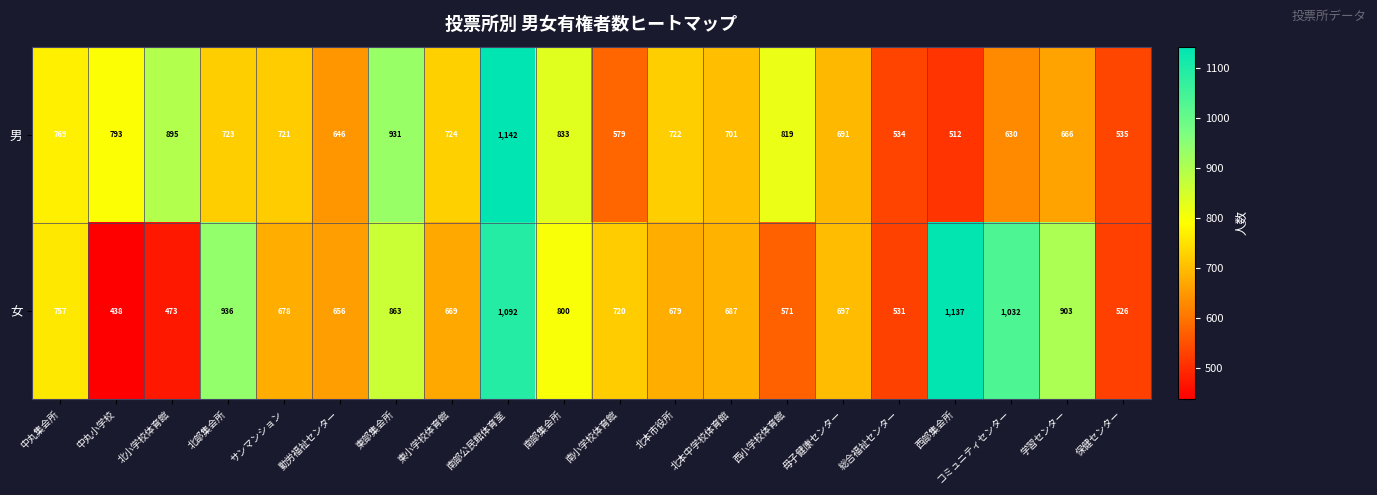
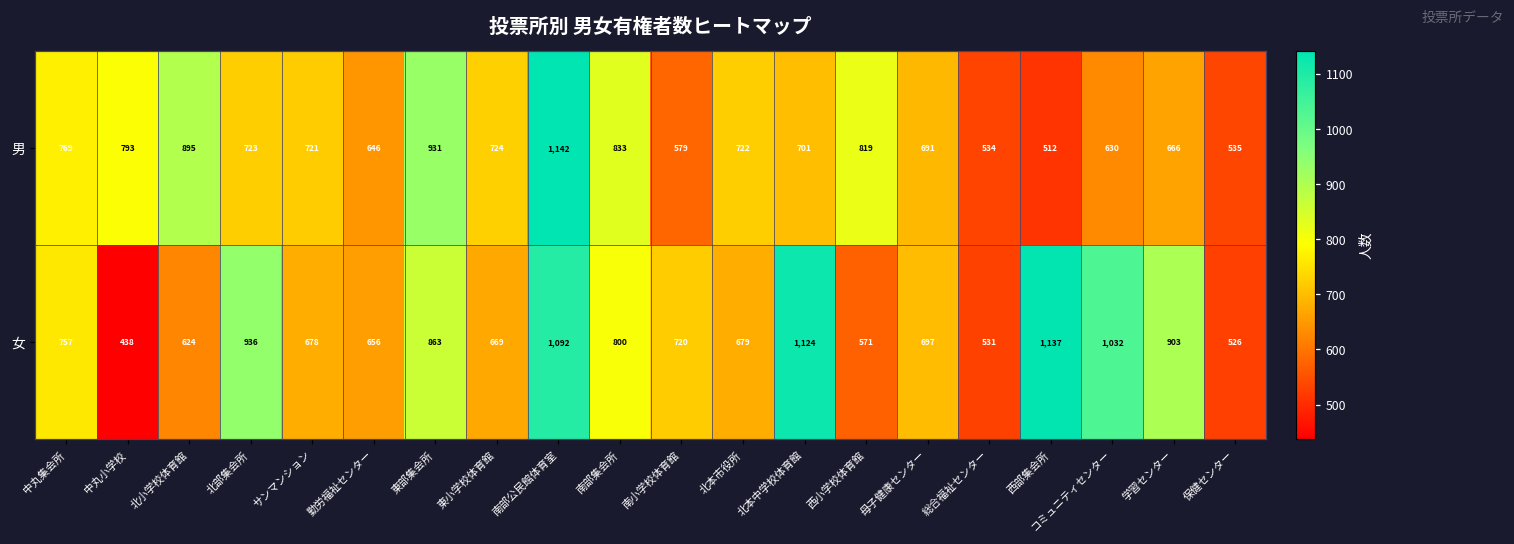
  {
    "男": {
      "中丸集会所": "769",
      "中丸小学校": "793",
      "北小学校体育館": "895",
      "北部集会所": "723",
      "サンマンション": "721",
      "勤労福祉センター": "646",
      "東部集会所": "931",
      "東小学校体育館": "724",
      "南部公民館体育室": "1,142",
      "南部集会所": "833",
      "南小学校体育館": "579",
      "北本市役所": "722",
      "北本中学校体育館": "701",
      "西小学校体育館": "819",
      "母子健康センター": "691",
      "総合福祉センター": "534",
      "西部集会所": "512",
      "コミュニティセンター": "630",
      "学習センター": "666",
      "保健センター": "535"
    },
    "女": {
      "中丸集会所": "757",
      "中丸小学校": "438",
-     "北小学校体育館": "473",
+     "北小学校体育館": "624",
      "北部集会所": "936",
      "サンマンション": "678",
      "勤労福祉センター": "656",
      "東部集会所": "863",
      "東小学校体育館": "669",
      "南部公民館体育室": "1,092",
      "南部集会所": "800",
      "南小学校体育館": "720",
      "北本市役所": "679",
-     "北本中学校体育館": "687",
+     "北本中学校体育館": "1,124",
      "西小学校体育館": "571",
      "母子健康センター": "697",
      "総合福祉センター": "531",
      "西部集会所": "1,137",
      "コミュニティセンター": "1,032",
      "学習センター": "903",
      "保健センター": "526"
    }
  }
